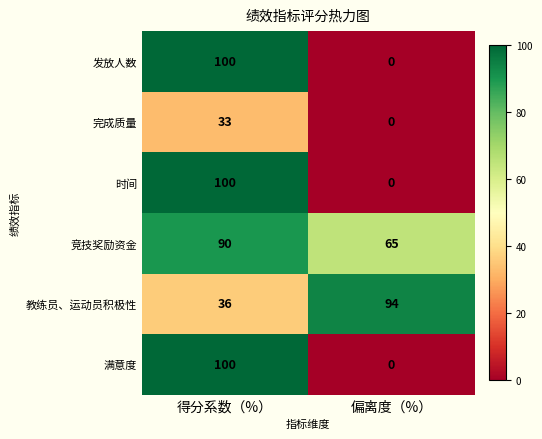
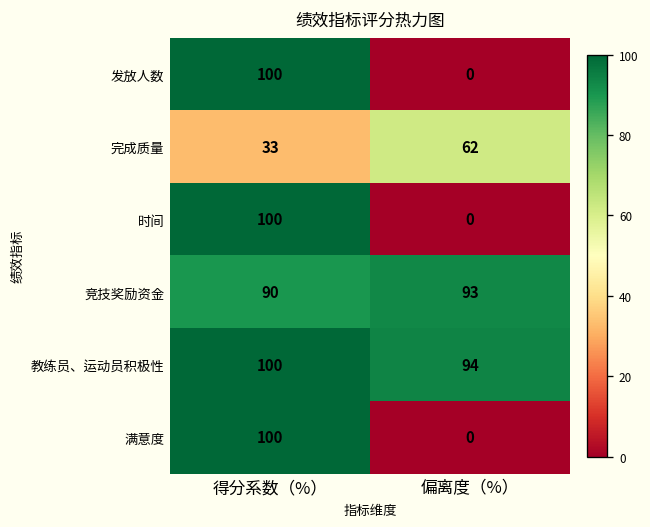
  {
    "发放人数": {
      "得分系数（%）": 100,
      "偏离度（%）": 0
    },
    "完成质量": {
      "得分系数（%）": 33,
-     "偏离度（%）": 0
+     "偏离度（%）": 62
    },
    "时间": {
      "得分系数（%）": 100,
      "偏离度（%）": 0
    },
    "竞技奖励资金": {
      "得分系数（%）": 90,
-     "偏离度（%）": 65
+     "偏离度（%）": 93
    },
    "教练员、运动员积极性": {
-     "得分系数（%）": 36,
+     "得分系数（%）": 100,
      "偏离度（%）": 94
    },
    "满意度": {
      "得分系数（%）": 100,
      "偏离度（%）": 0
    }
  }
